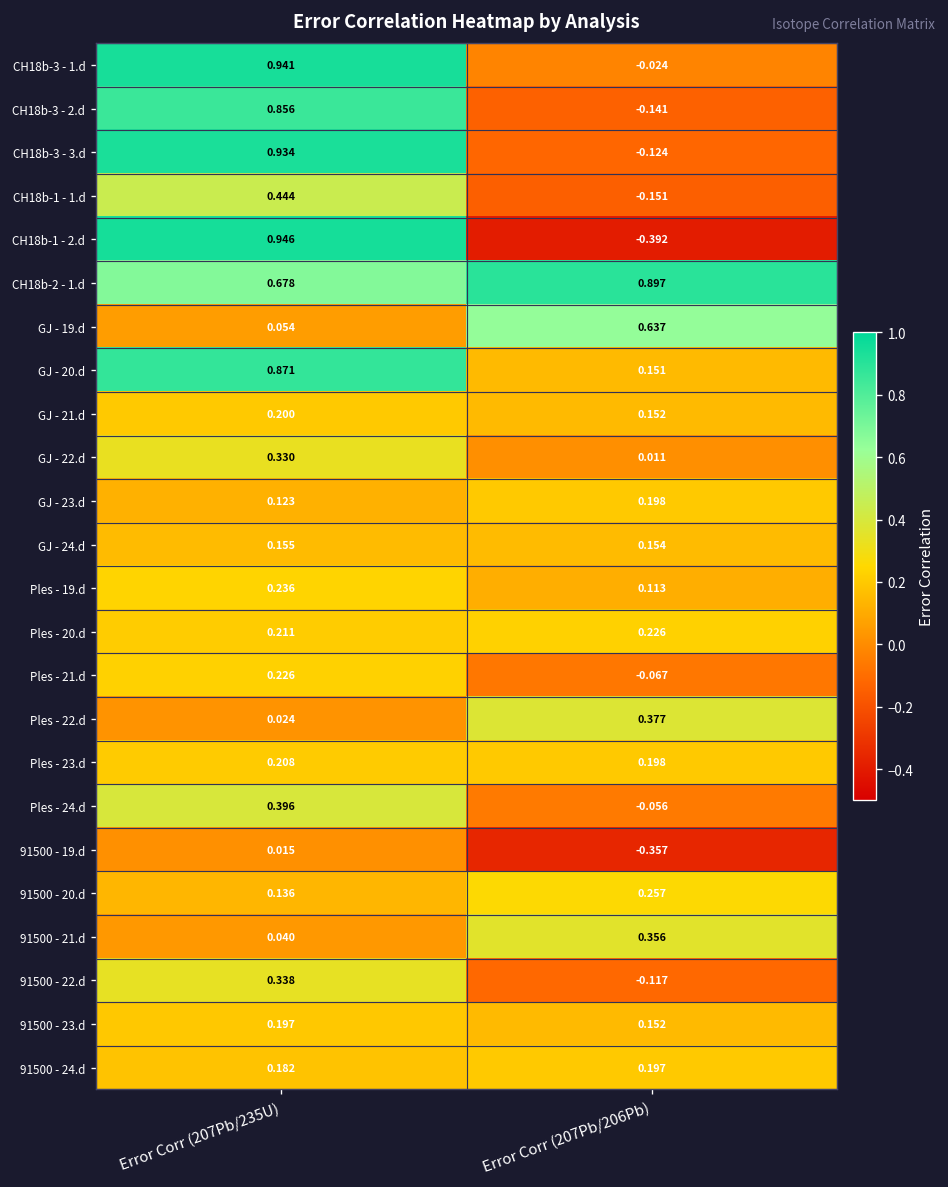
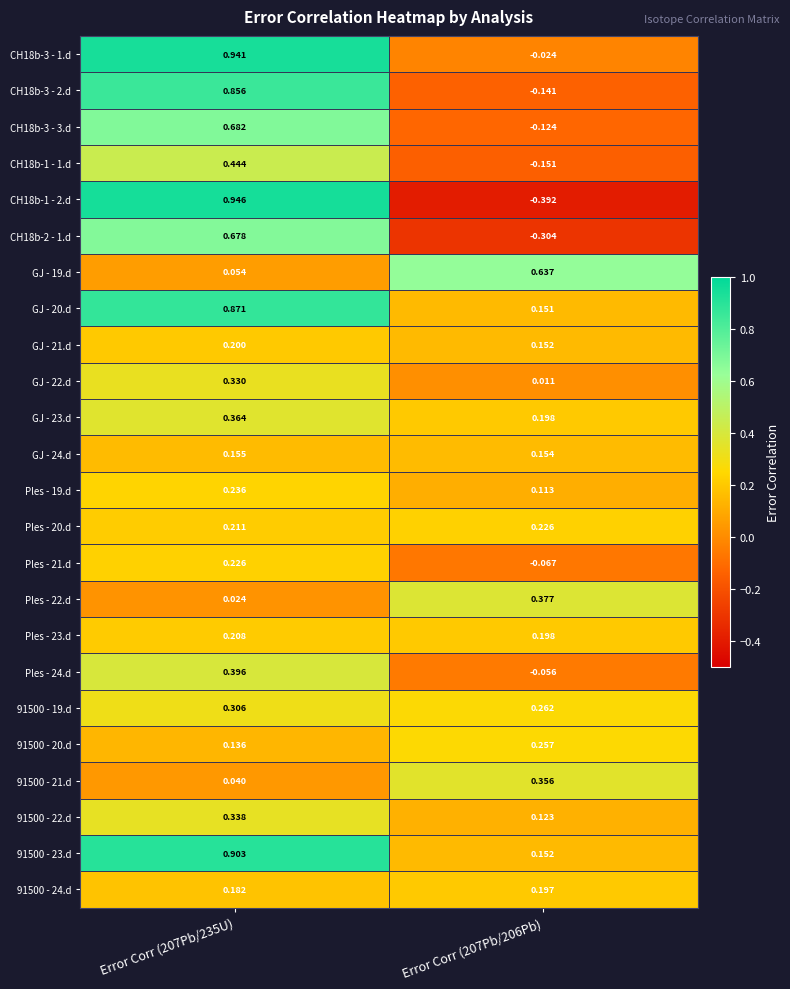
  {
    "CH18b-3 - 1.d": {
      "Error Corr (207Pb/235U)": 0.941,
      "Error Corr (207Pb/206Pb)": -0.024
    },
    "CH18b-3 - 2.d": {
      "Error Corr (207Pb/235U)": 0.856,
      "Error Corr (207Pb/206Pb)": -0.141
    },
    "CH18b-3 - 3.d": {
-     "Error Corr (207Pb/235U)": 0.934,
+     "Error Corr (207Pb/235U)": 0.682,
      "Error Corr (207Pb/206Pb)": -0.124
    },
    "CH18b-1 - 1.d": {
      "Error Corr (207Pb/235U)": 0.444,
      "Error Corr (207Pb/206Pb)": -0.151
    },
    "CH18b-1 - 2.d": {
      "Error Corr (207Pb/235U)": 0.946,
      "Error Corr (207Pb/206Pb)": -0.392
    },
    "CH18b-2 - 1.d": {
      "Error Corr (207Pb/235U)": 0.678,
-     "Error Corr (207Pb/206Pb)": 0.897
+     "Error Corr (207Pb/206Pb)": -0.304
    },
    "GJ - 19.d": {
      "Error Corr (207Pb/235U)": 0.054,
      "Error Corr (207Pb/206Pb)": 0.637
    },
    "GJ - 20.d": {
      "Error Corr (207Pb/235U)": 0.871,
      "Error Corr (207Pb/206Pb)": 0.151
    },
    "GJ - 21.d": {
      "Error Corr (207Pb/235U)": 0.200,
      "Error Corr (207Pb/206Pb)": 0.152
    },
    "GJ - 22.d": {
      "Error Corr (207Pb/235U)": 0.330,
      "Error Corr (207Pb/206Pb)": 0.011
    },
    "GJ - 23.d": {
-     "Error Corr (207Pb/235U)": 0.123,
+     "Error Corr (207Pb/235U)": 0.364,
      "Error Corr (207Pb/206Pb)": 0.198
    },
    "GJ - 24.d": {
      "Error Corr (207Pb/235U)": 0.155,
      "Error Corr (207Pb/206Pb)": 0.154
    },
    "Ples - 19.d": {
      "Error Corr (207Pb/235U)": 0.236,
      "Error Corr (207Pb/206Pb)": 0.113
    },
    "Ples - 20.d": {
      "Error Corr (207Pb/235U)": 0.211,
      "Error Corr (207Pb/206Pb)": 0.226
    },
    "Ples - 21.d": {
      "Error Corr (207Pb/235U)": 0.226,
      "Error Corr (207Pb/206Pb)": -0.067
    },
    "Ples - 22.d": {
      "Error Corr (207Pb/235U)": 0.024,
      "Error Corr (207Pb/206Pb)": 0.377
    },
    "Ples - 23.d": {
      "Error Corr (207Pb/235U)": 0.208,
      "Error Corr (207Pb/206Pb)": 0.198
    },
    "Ples - 24.d": {
      "Error Corr (207Pb/235U)": 0.396,
      "Error Corr (207Pb/206Pb)": -0.056
    },
    "91500 - 19.d": {
-     "Error Corr (207Pb/235U)": 0.015,
-     "Error Corr (207Pb/206Pb)": -0.357
+     "Error Corr (207Pb/235U)": 0.306,
+     "Error Corr (207Pb/206Pb)": 0.262
    },
    "91500 - 20.d": {
      "Error Corr (207Pb/235U)": 0.136,
      "Error Corr (207Pb/206Pb)": 0.257
    },
    "91500 - 21.d": {
      "Error Corr (207Pb/235U)": 0.040,
      "Error Corr (207Pb/206Pb)": 0.356
    },
    "91500 - 22.d": {
      "Error Corr (207Pb/235U)": 0.338,
-     "Error Corr (207Pb/206Pb)": -0.117
+     "Error Corr (207Pb/206Pb)": 0.123
    },
    "91500 - 23.d": {
-     "Error Corr (207Pb/235U)": 0.197,
+     "Error Corr (207Pb/235U)": 0.903,
      "Error Corr (207Pb/206Pb)": 0.152
    },
    "91500 - 24.d": {
      "Error Corr (207Pb/235U)": 0.182,
      "Error Corr (207Pb/206Pb)": 0.197
    }
  }
